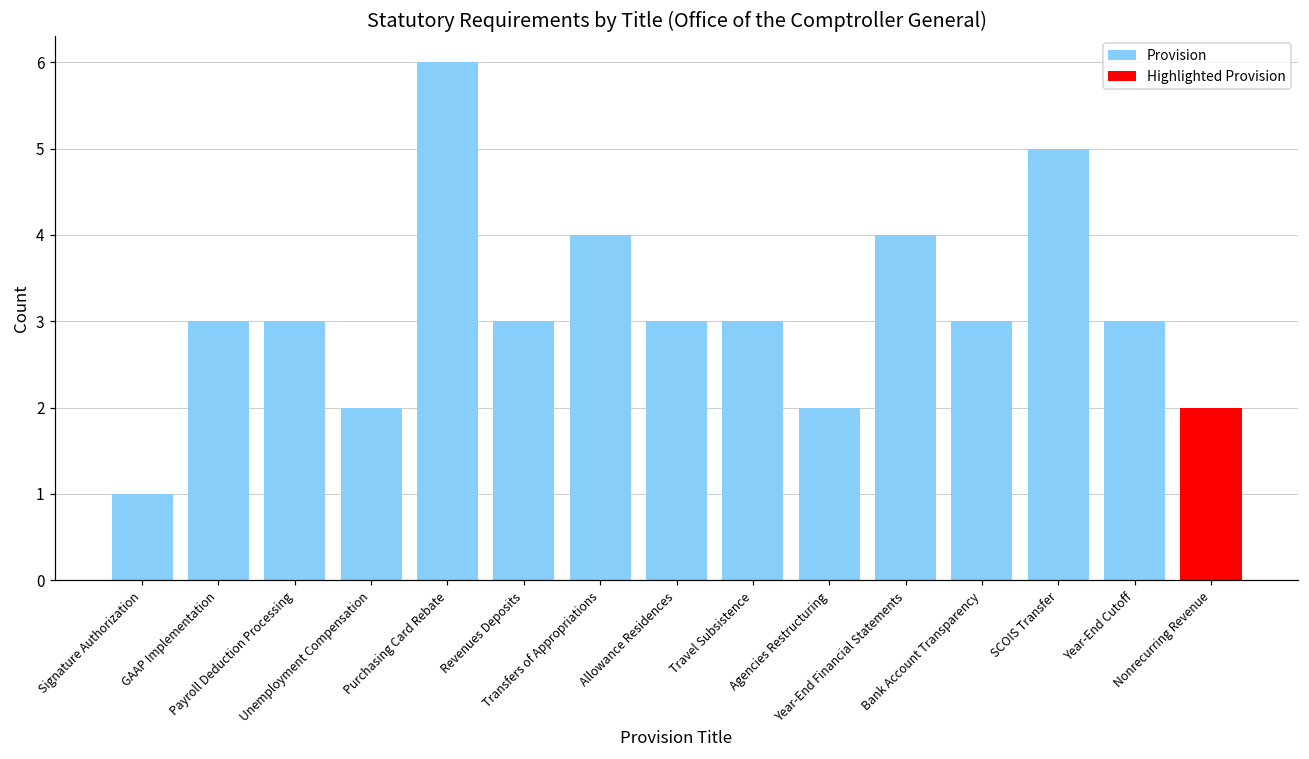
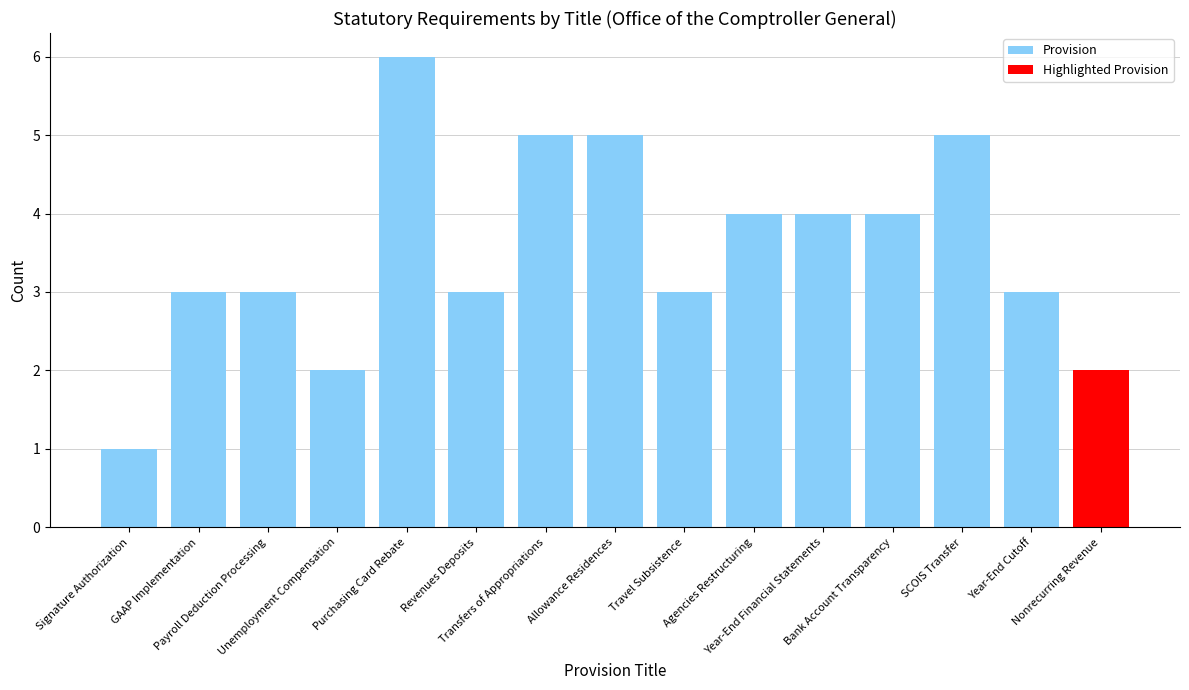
  {
    "Provision": {
      "Signature Authorization": 1,
      "GAAP Implementation": 3,
      "Payroll Deduction Processing": 3,
      "Unemployment Compensation": 2,
      "Purchasing Card Rebate": 6,
      "Revenues Deposits": 3,
-     "Transfers of Appropriations": 4,
-     "Allowance Residences": 3,
+     "Transfers of Appropriations": 5,
+     "Allowance Residences": 5,
      "Travel Subsistence": 3,
-     "Agencies Restructuring": 2,
+     "Agencies Restructuring": 4,
      "Year-End Financial Statements": 4,
-     "Bank Account Transparency": 3,
+     "Bank Account Transparency": 4,
      "SCOIS Transfer": 5,
      "Year-End Cutoff": 3
    },
    "Highlighted Provision": {
      "Nonrecurring Revenue": 2
    }
  }
